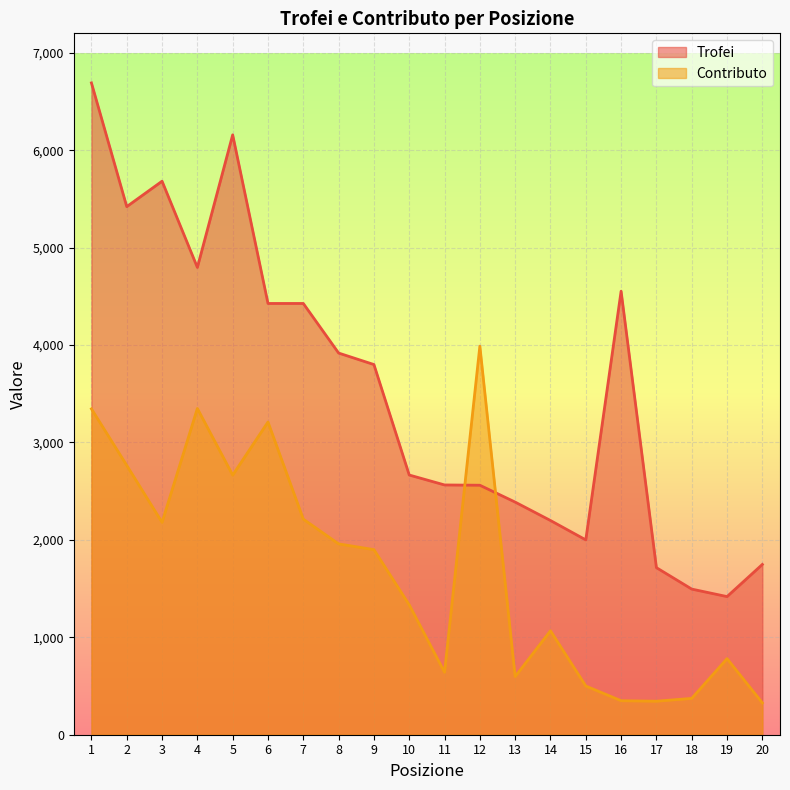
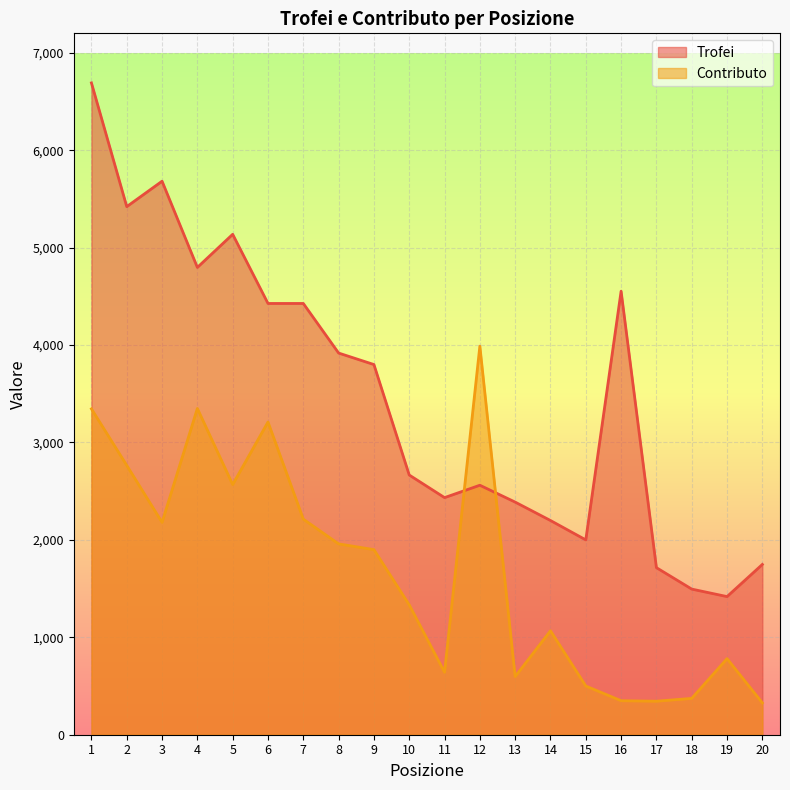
  {
    "Trofei": {
      "1": "6,700",
      "2": "5,400",
      "3": "5,700",
      "4": "4,800",
-     "5": "6,200",
+     "5": "5,100",
      "6": "4,400",
      "7": "4,400",
      "8": "3,900",
      "9": "3,800",
      "10": "2,700",
-     "11": "2,600",
+     "11": "2,400",
      "12": "2,600",
      "13": "2,400",
      "14": "2,200",
      "15": "2,000",
      "16": "4,600",
      "17": "1,700",
      "18": "1,500",
      "19": "1,400",
      "20": "1,700"
    },
    "Contributo": {
      "1": "3,300",
      "2": "2,800",
      "3": "2,200",
      "4": "3,300",
-     "5": "2,700",
+     "5": "2,600",
      "6": "3,200",
      "7": "2,200",
      "8": "2,000",
      "9": "1,900",
      "10": "1,300",
      "11": "600",
      "12": "4,000",
      "13": "600",
      "14": "1,100",
      "15": "500",
      "16": "300",
      "17": "300",
      "18": "400",
      "19": "800",
      "20": "300"
    }
  }
